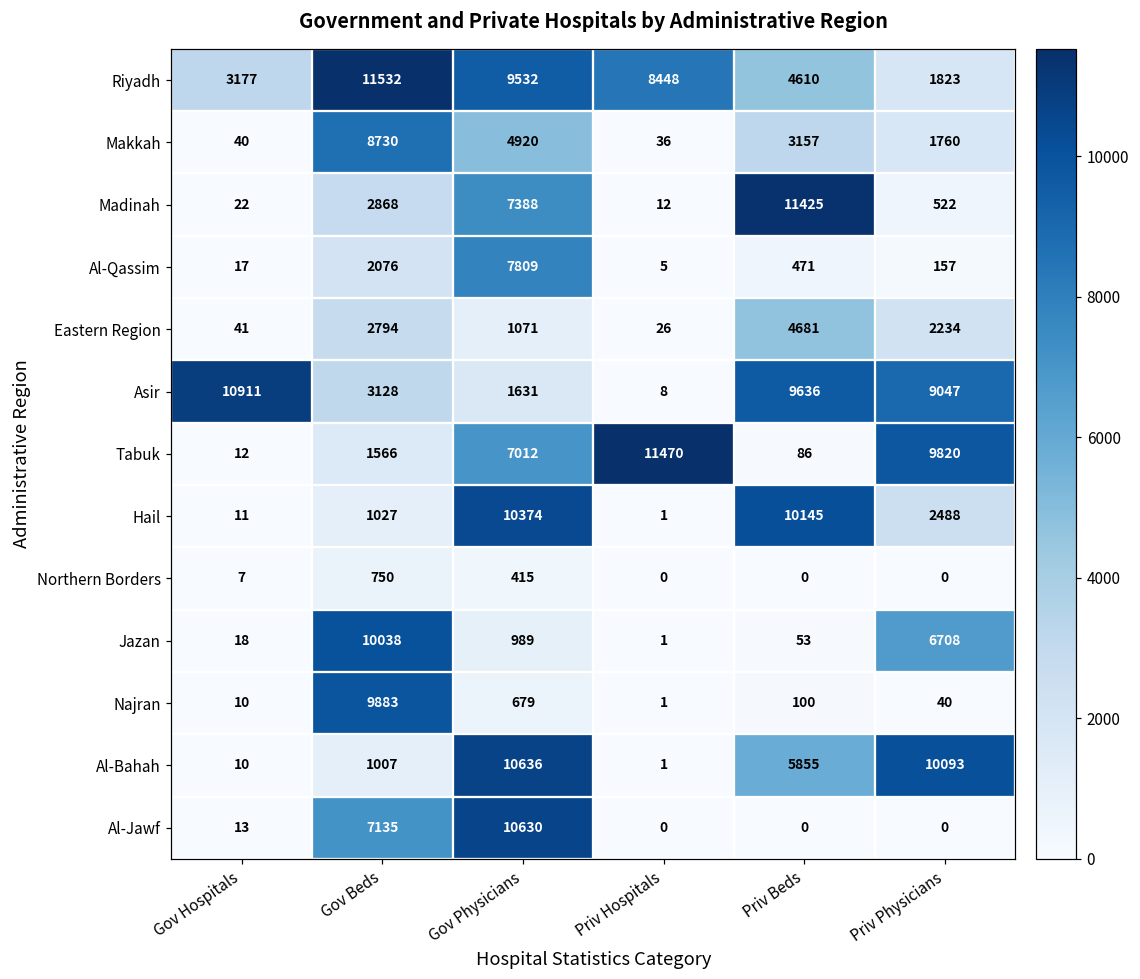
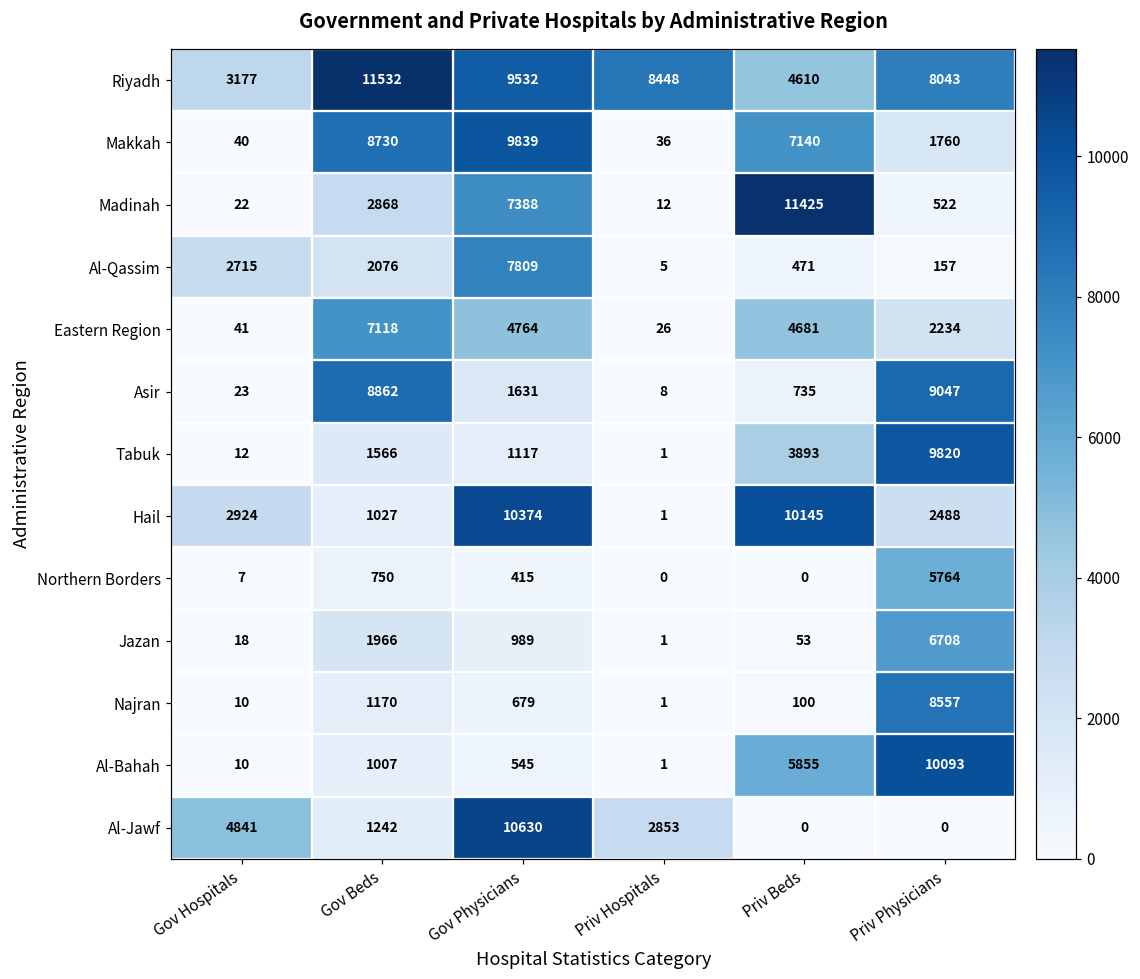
  {
    "Riyadh": {
      "Gov Hospitals": 3177,
      "Gov Beds": 11532,
      "Gov Physicians": 9532,
      "Priv Hospitals": 8448,
      "Priv Beds": 4610,
-     "Priv Physicians": 1823
+     "Priv Physicians": 8043
    },
    "Makkah": {
      "Gov Hospitals": 40,
      "Gov Beds": 8730,
-     "Gov Physicians": 4920,
+     "Gov Physicians": 9839,
      "Priv Hospitals": 36,
-     "Priv Beds": 3157,
+     "Priv Beds": 7140,
      "Priv Physicians": 1760
    },
    "Madinah": {
      "Gov Hospitals": 22,
      "Gov Beds": 2868,
      "Gov Physicians": 7388,
      "Priv Hospitals": 12,
      "Priv Beds": 11425,
      "Priv Physicians": 522
    },
    "Al-Qassim": {
-     "Gov Hospitals": 17,
+     "Gov Hospitals": 2715,
      "Gov Beds": 2076,
      "Gov Physicians": 7809,
      "Priv Hospitals": 5,
      "Priv Beds": 471,
      "Priv Physicians": 157
    },
    "Eastern Region": {
      "Gov Hospitals": 41,
-     "Gov Beds": 2794,
-     "Gov Physicians": 1071,
+     "Gov Beds": 7118,
+     "Gov Physicians": 4764,
      "Priv Hospitals": 26,
      "Priv Beds": 4681,
      "Priv Physicians": 2234
    },
    "Asir": {
-     "Gov Hospitals": 10911,
-     "Gov Beds": 3128,
+     "Gov Hospitals": 23,
+     "Gov Beds": 8862,
      "Gov Physicians": 1631,
      "Priv Hospitals": 8,
-     "Priv Beds": 9636,
+     "Priv Beds": 735,
      "Priv Physicians": 9047
    },
    "Tabuk": {
      "Gov Hospitals": 12,
      "Gov Beds": 1566,
-     "Gov Physicians": 7012,
-     "Priv Hospitals": 11470,
-     "Priv Beds": 86,
+     "Gov Physicians": 1117,
+     "Priv Hospitals": 1,
+     "Priv Beds": 3893,
      "Priv Physicians": 9820
    },
    "Hail": {
-     "Gov Hospitals": 11,
+     "Gov Hospitals": 2924,
      "Gov Beds": 1027,
      "Gov Physicians": 10374,
      "Priv Hospitals": 1,
      "Priv Beds": 10145,
      "Priv Physicians": 2488
    },
    "Northern Borders": {
      "Gov Hospitals": 7,
      "Gov Beds": 750,
      "Gov Physicians": 415,
      "Priv Hospitals": 0,
      "Priv Beds": 0,
-     "Priv Physicians": 0
+     "Priv Physicians": 5764
    },
    "Jazan": {
      "Gov Hospitals": 18,
-     "Gov Beds": 10038,
+     "Gov Beds": 1966,
      "Gov Physicians": 989,
      "Priv Hospitals": 1,
      "Priv Beds": 53,
      "Priv Physicians": 6708
    },
    "Najran": {
      "Gov Hospitals": 10,
-     "Gov Beds": 9883,
+     "Gov Beds": 1170,
      "Gov Physicians": 679,
      "Priv Hospitals": 1,
      "Priv Beds": 100,
-     "Priv Physicians": 40
+     "Priv Physicians": 8557
    },
    "Al-Bahah": {
      "Gov Hospitals": 10,
      "Gov Beds": 1007,
-     "Gov Physicians": 10636,
+     "Gov Physicians": 545,
      "Priv Hospitals": 1,
      "Priv Beds": 5855,
      "Priv Physicians": 10093
    },
    "Al-Jawf": {
-     "Gov Hospitals": 13,
-     "Gov Beds": 7135,
+     "Gov Hospitals": 4841,
+     "Gov Beds": 1242,
      "Gov Physicians": 10630,
-     "Priv Hospitals": 0,
+     "Priv Hospitals": 2853,
      "Priv Beds": 0,
      "Priv Physicians": 0
    }
  }
